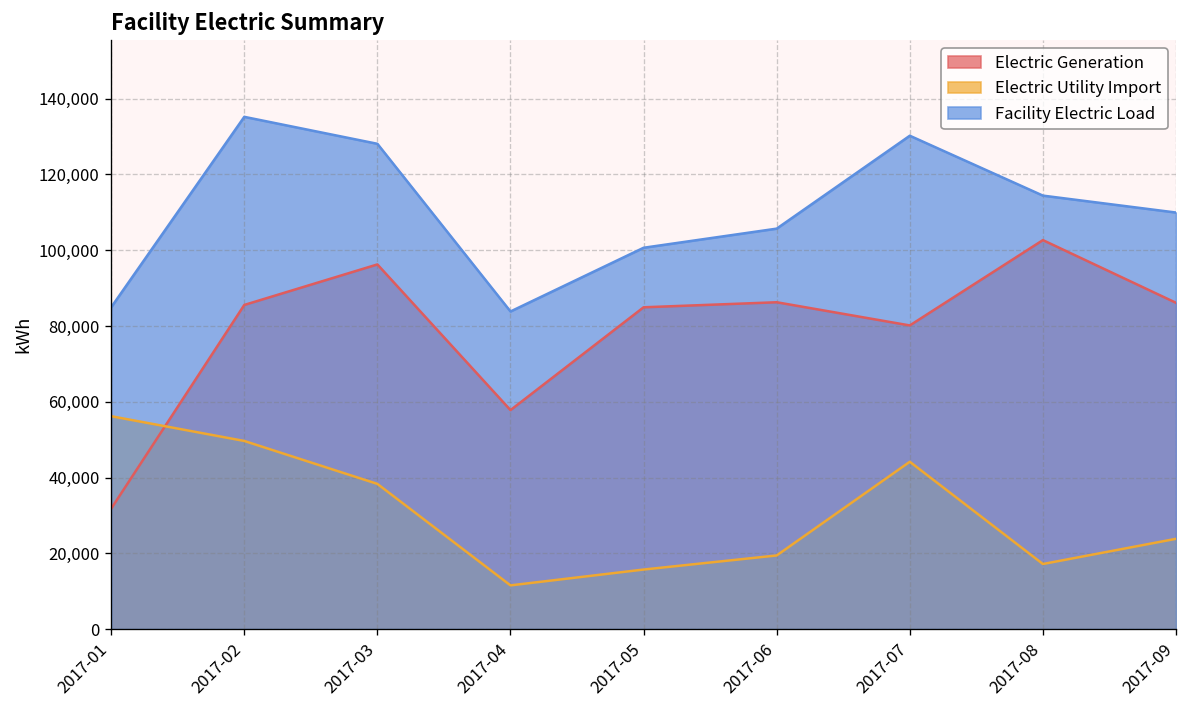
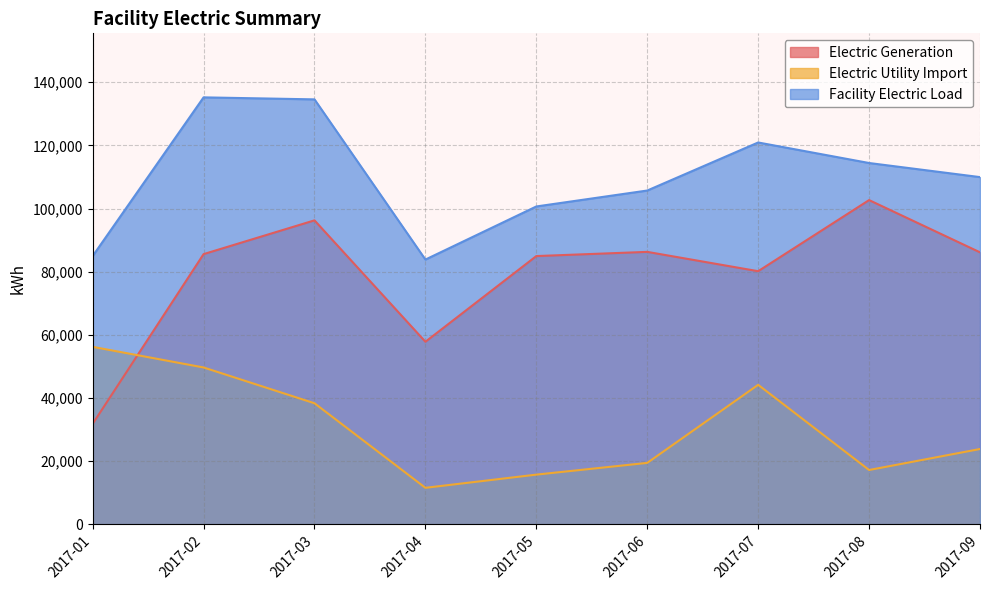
  {
    "Electric Generation": {
      "2017-01": "32,000",
      "2017-02": "86,000",
      "2017-03": "96,000",
      "2017-04": "58,000",
      "2017-05": "85,000",
      "2017-06": "86,000",
      "2017-07": "80,000",
      "2017-08": "103,000",
      "2017-09": "86,000"
    },
    "Electric Utility Import": {
      "2017-01": "56,000",
      "2017-02": "50,000",
      "2017-03": "38,000",
      "2017-04": "12,000",
      "2017-05": "16,000",
      "2017-06": "19,000",
      "2017-07": "44,000",
      "2017-08": "17,000",
      "2017-09": "24,000"
    },
    "Facility Electric Load": {
      "2017-01": "85,000",
      "2017-02": "135,000",
-     "2017-03": "128,000",
+     "2017-03": "135,000",
      "2017-04": "84,000",
      "2017-05": "101,000",
      "2017-06": "106,000",
-     "2017-07": "130,000",
+     "2017-07": "121,000",
      "2017-08": "114,000",
      "2017-09": "110,000"
    }
  }
